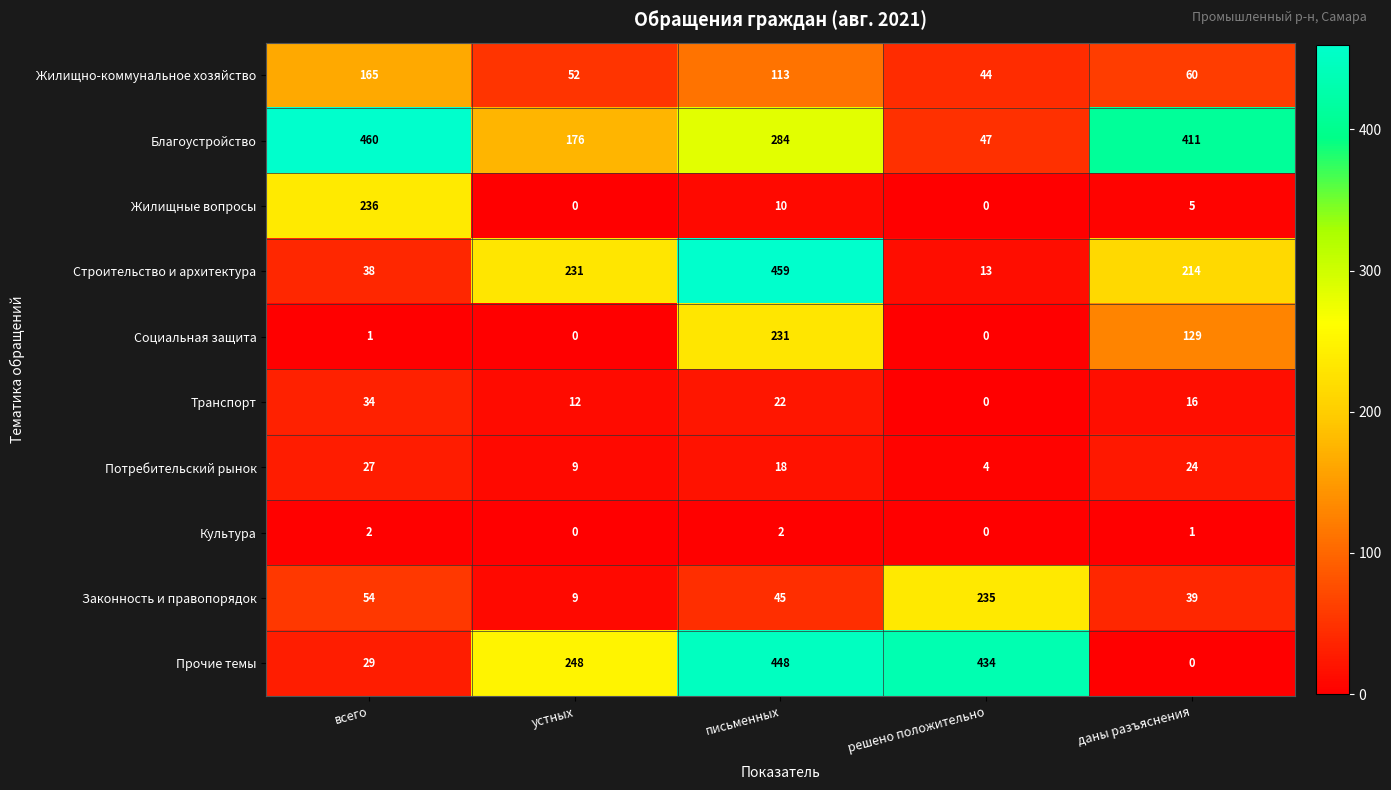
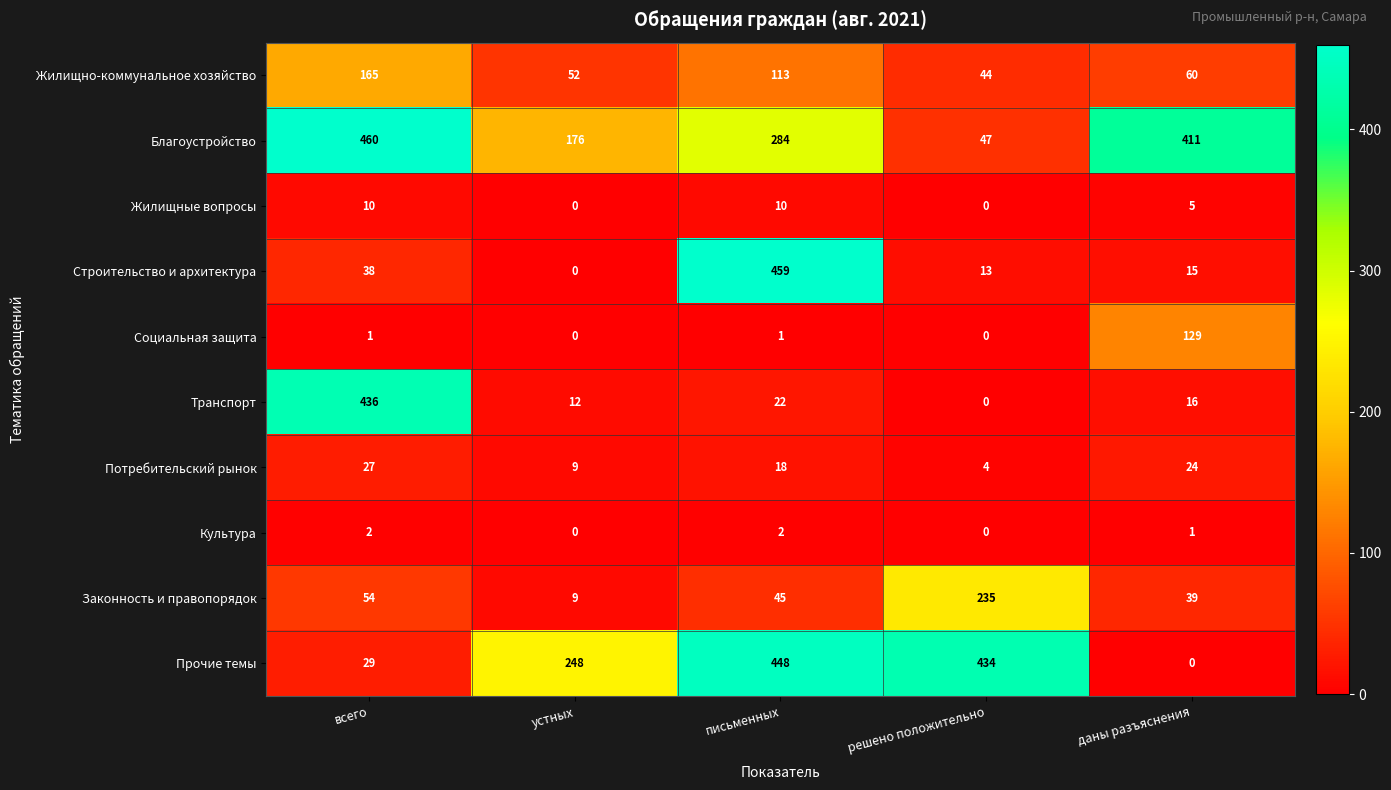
  {
    "Жилищно-коммунальное хозяйство": {
      "всего": 165,
      "устных": 52,
      "письменных": 113,
      "решено положительно": 44,
      "даны разъяснения": 60
    },
    "Благоустройство": {
      "всего": 460,
      "устных": 176,
      "письменных": 284,
      "решено положительно": 47,
      "даны разъяснения": 411
    },
    "Жилищные вопросы": {
-     "всего": 236,
+     "всего": 10,
      "устных": 0,
      "письменных": 10,
      "решено положительно": 0,
      "даны разъяснения": 5
    },
    "Строительство и архитектура": {
      "всего": 38,
-     "устных": 231,
+     "устных": 0,
      "письменных": 459,
      "решено положительно": 13,
-     "даны разъяснения": 214
+     "даны разъяснения": 15
    },
    "Социальная защита": {
      "всего": 1,
      "устных": 0,
-     "письменных": 231,
+     "письменных": 1,
      "решено положительно": 0,
      "даны разъяснения": 129
    },
    "Транспорт": {
-     "всего": 34,
+     "всего": 436,
      "устных": 12,
      "письменных": 22,
      "решено положительно": 0,
      "даны разъяснения": 16
    },
    "Потребительский рынок": {
      "всего": 27,
      "устных": 9,
      "письменных": 18,
      "решено положительно": 4,
      "даны разъяснения": 24
    },
    "Культура": {
      "всего": 2,
      "устных": 0,
      "письменных": 2,
      "решено положительно": 0,
      "даны разъяснения": 1
    },
    "Законность и правопорядок": {
      "всего": 54,
      "устных": 9,
      "письменных": 45,
      "решено положительно": 235,
      "даны разъяснения": 39
    },
    "Прочие темы": {
      "всего": 29,
      "устных": 248,
      "письменных": 448,
      "решено положительно": 434,
      "даны разъяснения": 0
    }
  }
